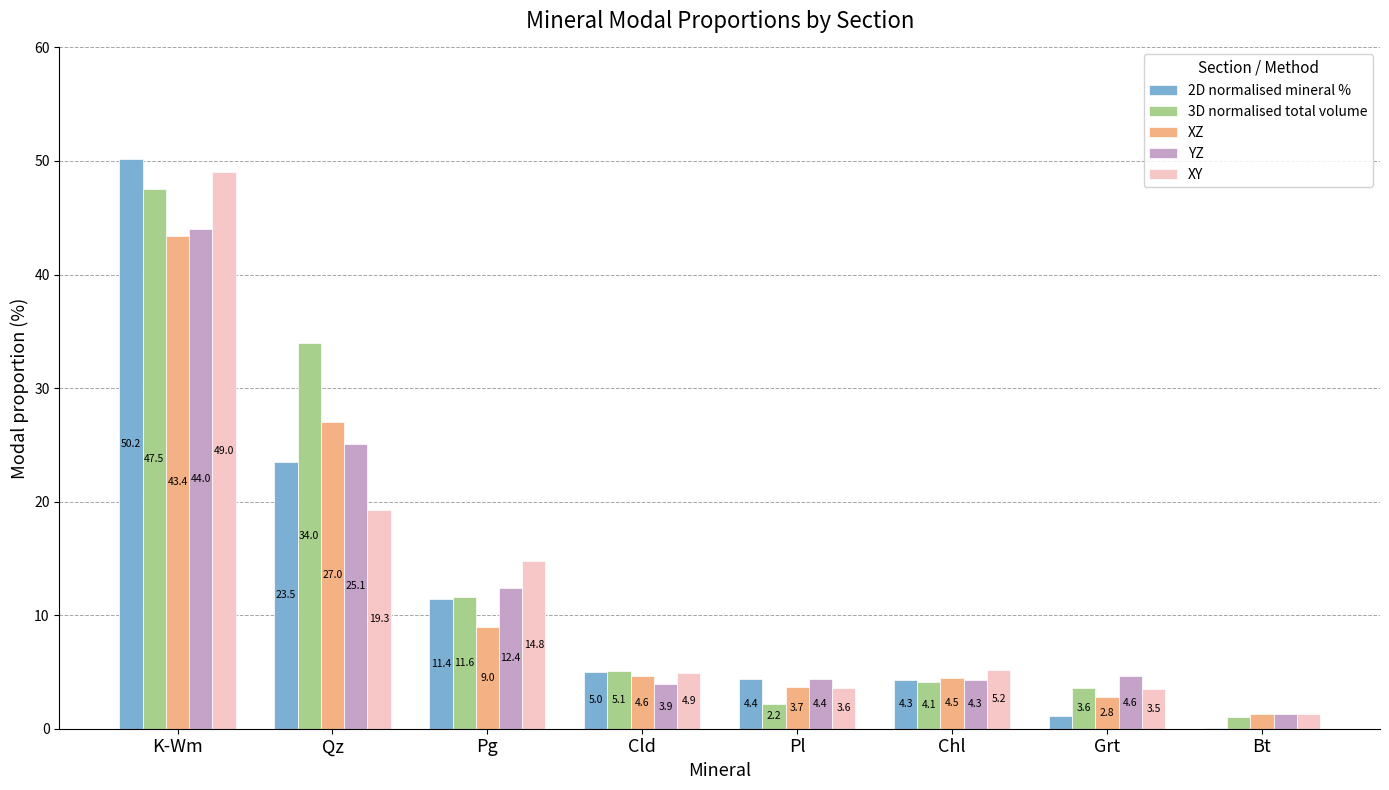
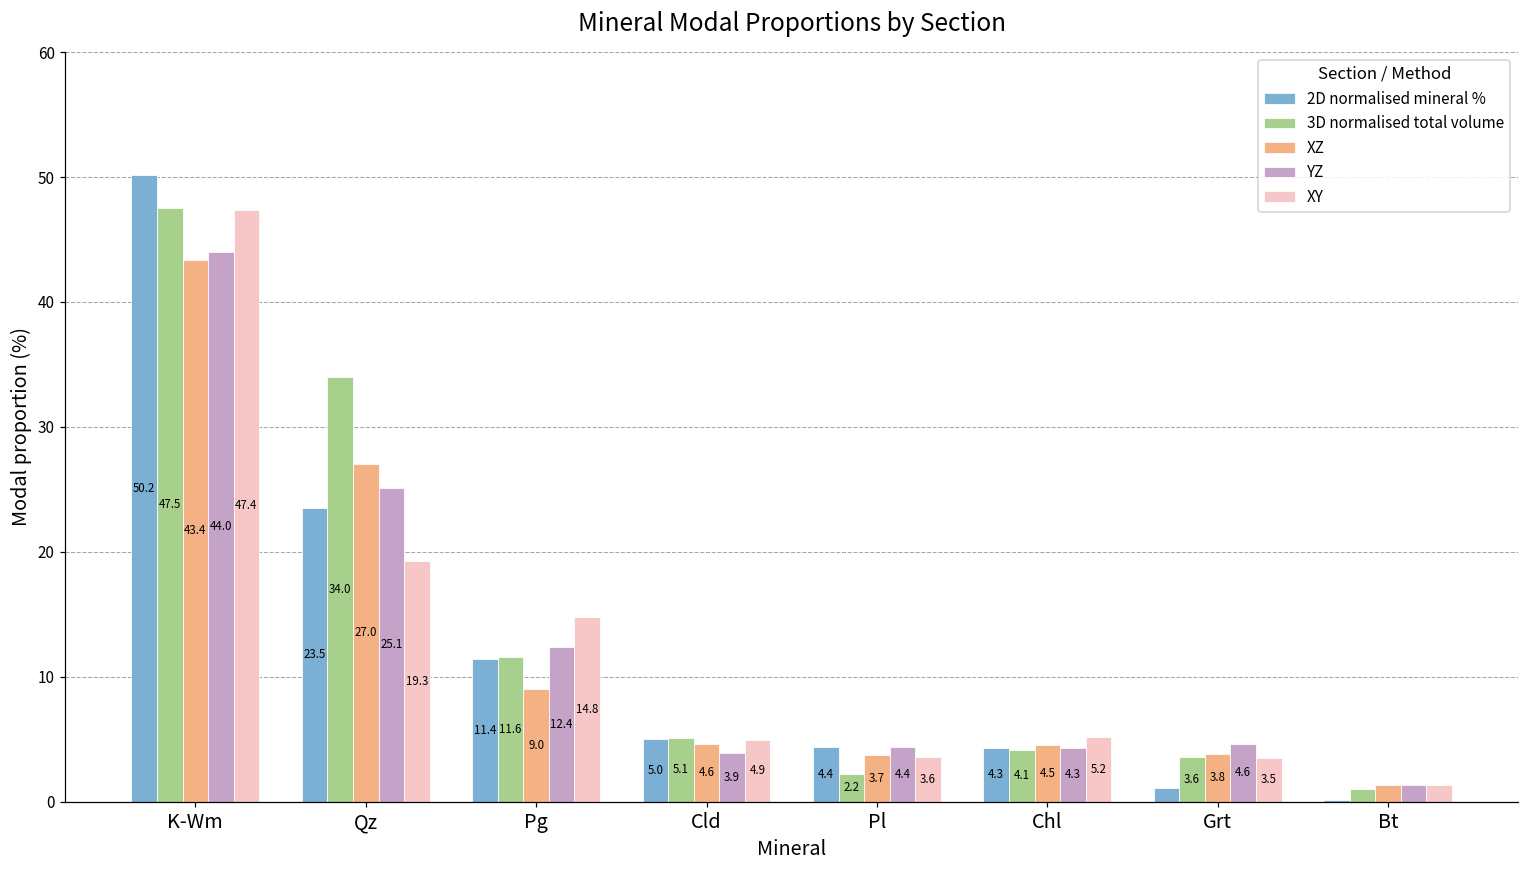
  {
    "2D normalised mineral %": {
      "K-Wm": 50.2,
      "Qz": 23.5,
      "Pg": 11.4,
      "Cld": 5.0,
      "Pl": 4.4,
      "Chl": 4.3
    },
    "3D normalised total volume": {
      "K-Wm": 47.5,
      "Qz": 34.0,
      "Pg": 11.6,
      "Cld": 5.1,
      "Pl": 2.2,
      "Chl": 4.1,
      "Grt": 3.6
    },
    "XZ": {
      "K-Wm": 43.4,
      "Qz": 27.0,
      "Pg": 9.0,
      "Cld": 4.6,
      "Pl": 3.7,
      "Chl": 4.5,
-     "Grt": 2.8
+     "Grt": 3.8
    },
    "YZ": {
      "K-Wm": 44.0,
      "Qz": 25.1,
      "Pg": 12.4,
      "Cld": 3.9,
      "Pl": 4.4,
      "Chl": 4.3,
      "Grt": 4.6
    },
    "XY": {
-     "K-Wm": 49.0,
+     "K-Wm": 47.4,
      "Qz": 19.3,
      "Pg": 14.8,
      "Cld": 4.9,
      "Pl": 3.6,
      "Chl": 5.2,
      "Grt": 3.5
    }
  }
